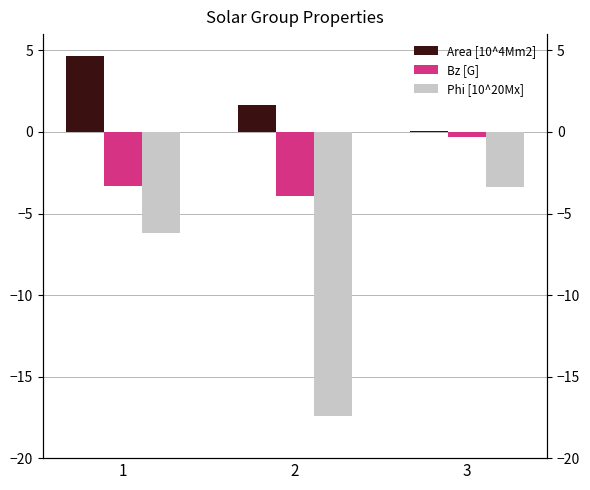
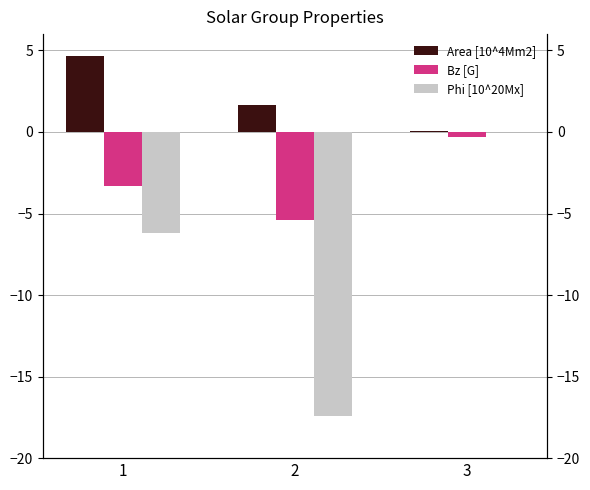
  {
    "Area [10^4Mm2]": {
      "1": 4.6,
      "2": 1.7
    },
    "Bz [G]": {
      "1": -3.3,
-     "2": -3.9,
+     "2": -5.4,
      "3": -0.3
    },
    "Phi [10^20Mx]": {
      "1": -6.2,
      "2": -17.4,
-     "3": -3.4
+     "3": 0.0
    }
  }
